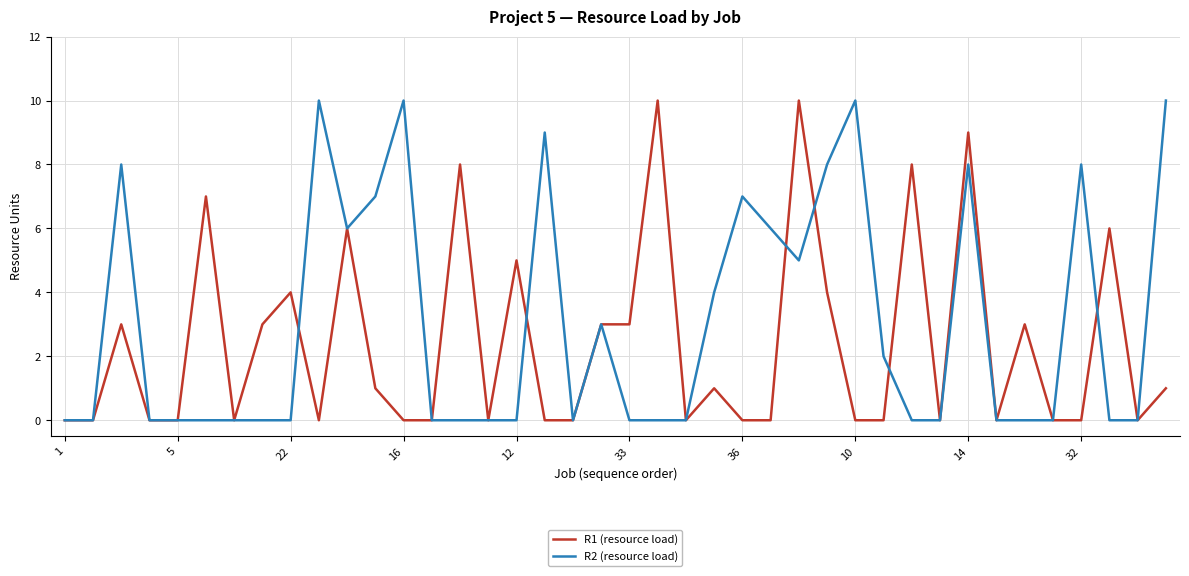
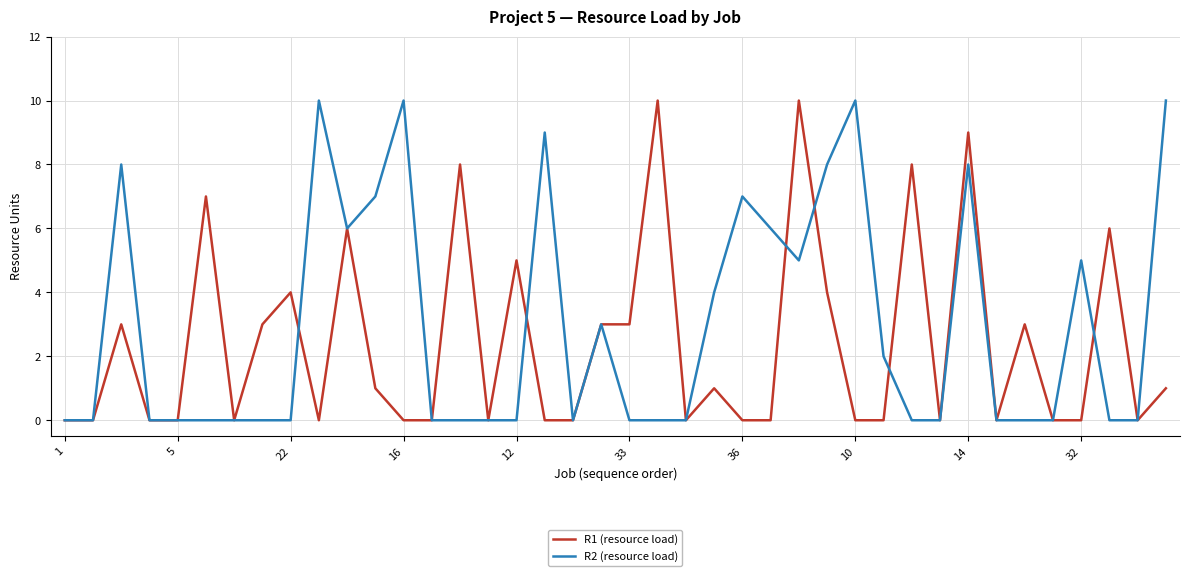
  {
    "R1 (resource load)": {
      "16": 0,
      "12": 5,
      "36": 0,
      "32": 0
    },
    "R2 (resource load)": {
      "16": 10,
      "12": 0,
      "36": 7,
-     "32": 8
+     "32": 5
    }
  }
